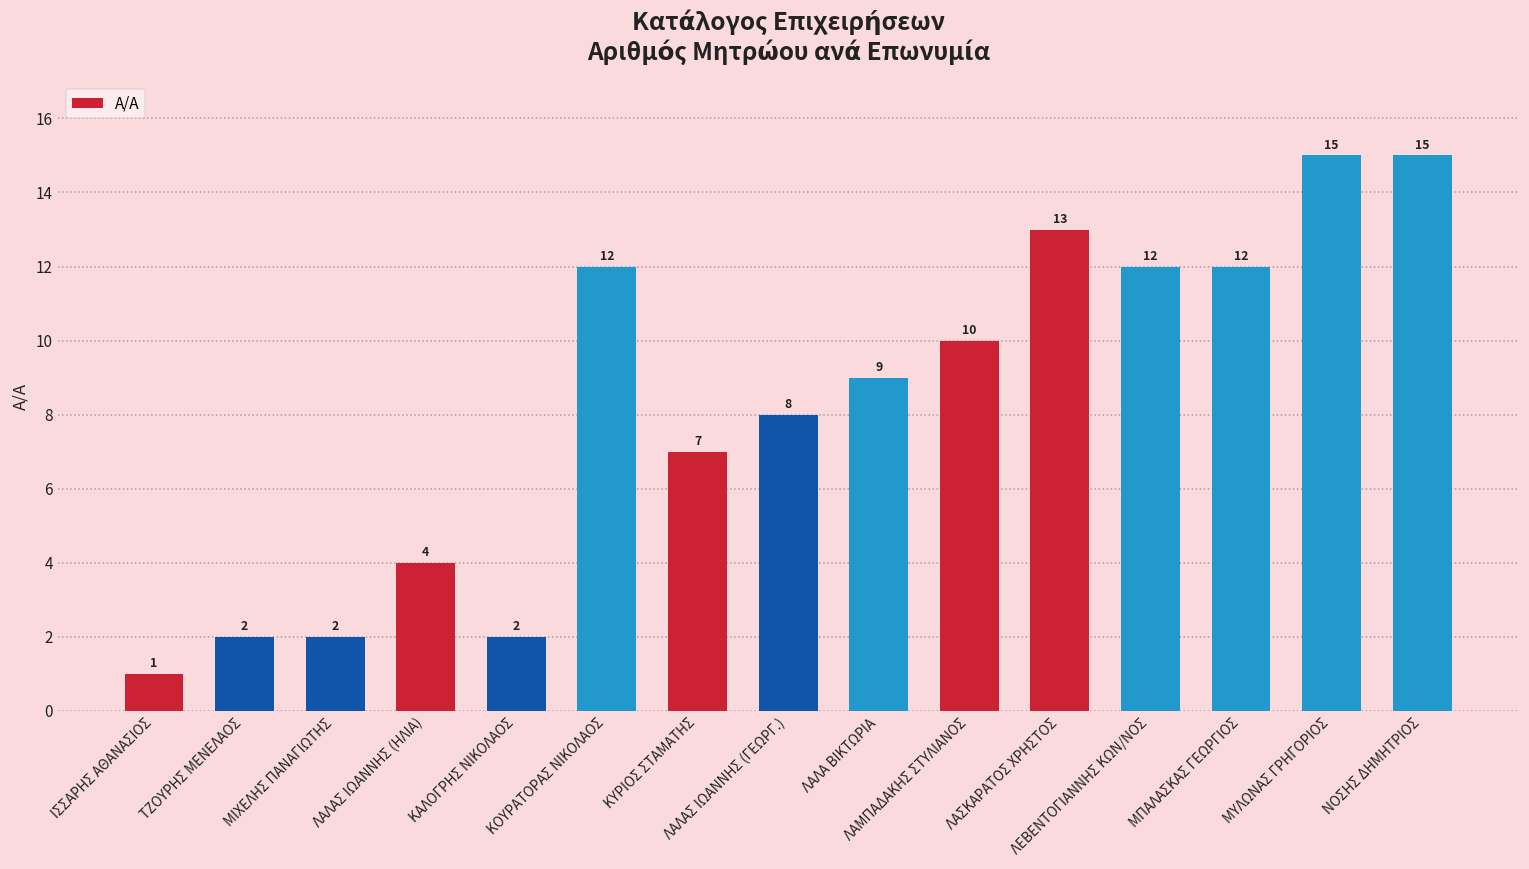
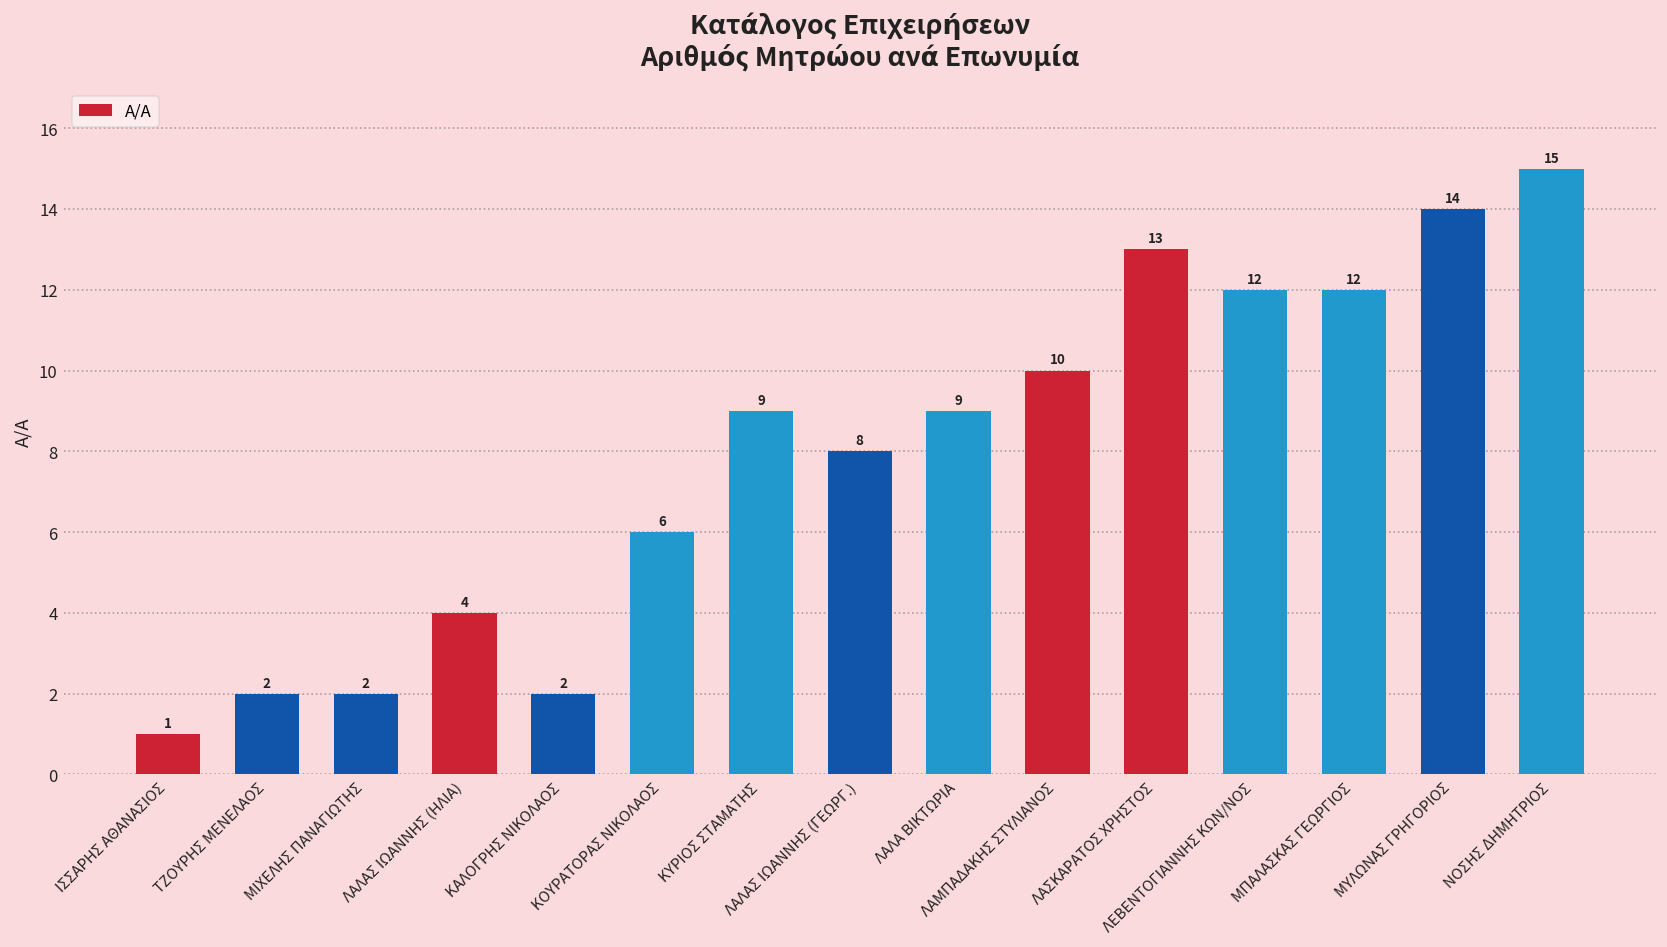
  {
    "ΙΣΣΑΡΗΣ ΑΘΑΝΑΣΙΟΣ": 1,
    "ΤΖΟΥΡΗΣ ΜΕΝΕΛΑΟΣ": 2,
    "ΜΙΧΕΛΗΣ ΠΑΝΑΓΙΩΤΗΣ": 2,
    "ΛΑΛΑΣ ΙΩΑΝΝΗΣ (ΗΛΙΑ)": 4,
    "ΚΑΛΟΓΡΗΣ ΝΙΚΟΛΑΟΣ": 2,
-   "ΚΟΥΡΑΤΟΡΑΣ ΝΙΚΟΛΑΟΣ": 12,
-   "ΚΥΡΙΟΣ ΣΤΑΜΑΤΗΣ": 7,
+   "ΚΟΥΡΑΤΟΡΑΣ ΝΙΚΟΛΑΟΣ": 6,
+   "ΚΥΡΙΟΣ ΣΤΑΜΑΤΗΣ": 9,
    "ΛΑΛΑΣ ΙΩΑΝΝΗΣ (ΓΕΩΡΓ.)": 8,
    "ΛΑΛΑ ΒΙΚΤΩΡΙΑ": 9,
    "ΛΑΜΠΑΔΑΚΗΣ ΣΤΥΛΙΑΝΟΣ": 10,
    "ΛΑΣΚΑΡΑΤΟΣ ΧΡΗΣΤΟΣ": 13,
    "ΛΕΒΕΝΤΟΓΙΑΝΝΗΣ ΚΩΝ/ΝΟΣ": 12,
    "ΜΠΑΛΑΣΚΑΣ ΓΕΩΡΓΙΟΣ": 12,
-   "ΜΥΛΩΝΑΣ ΓΡΗΓΟΡΙΟΣ": 15,
+   "ΜΥΛΩΝΑΣ ΓΡΗΓΟΡΙΟΣ": 14,
    "ΝΟΣΗΣ ΔΗΜΗΤΡΙΟΣ": 15
  }
